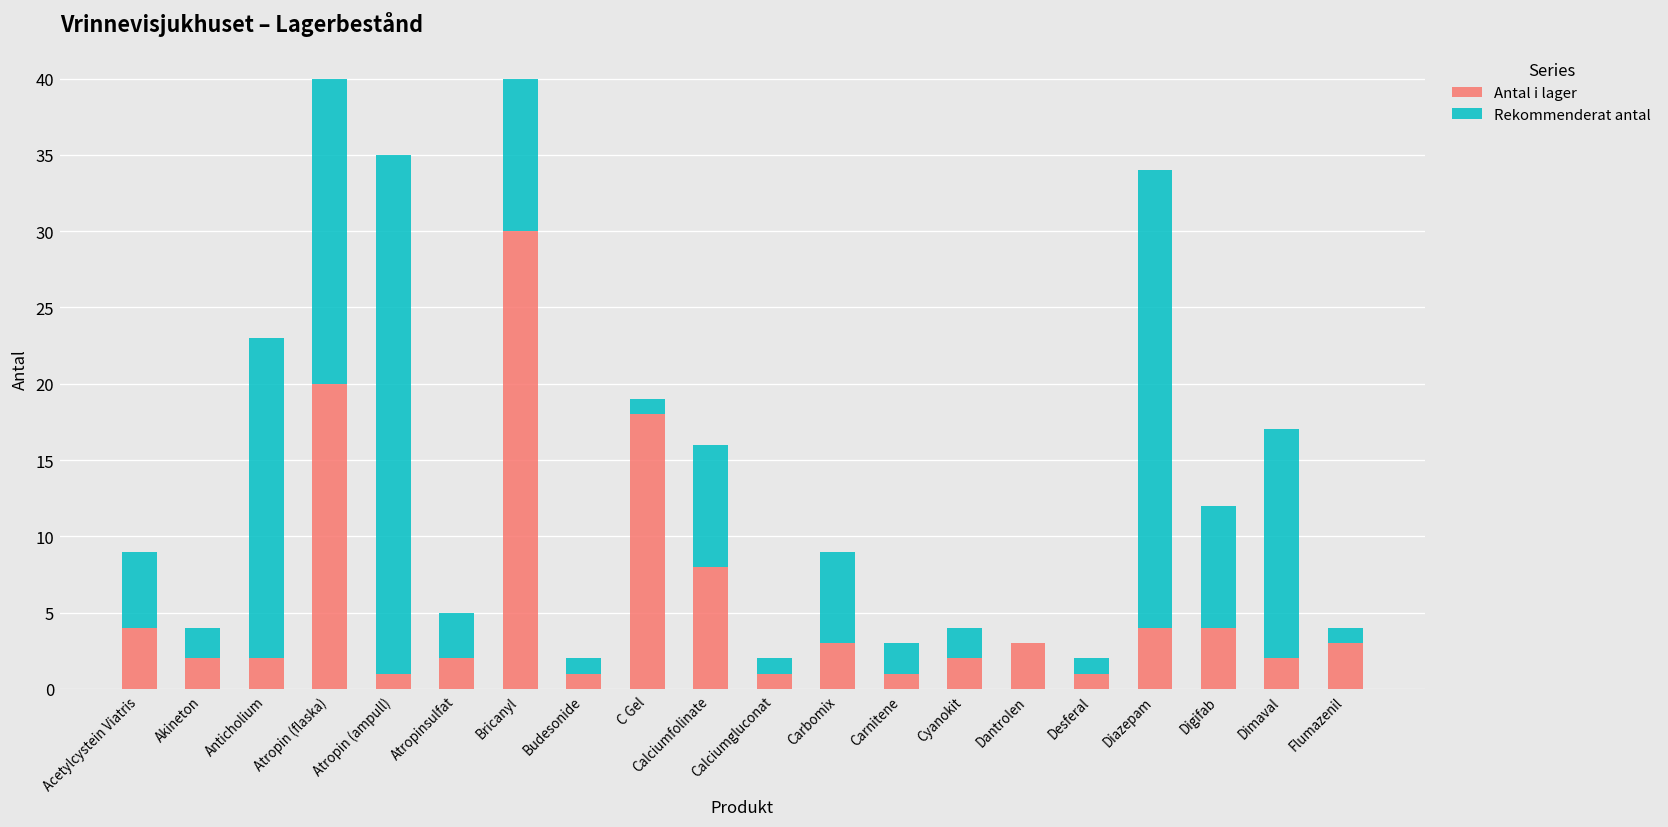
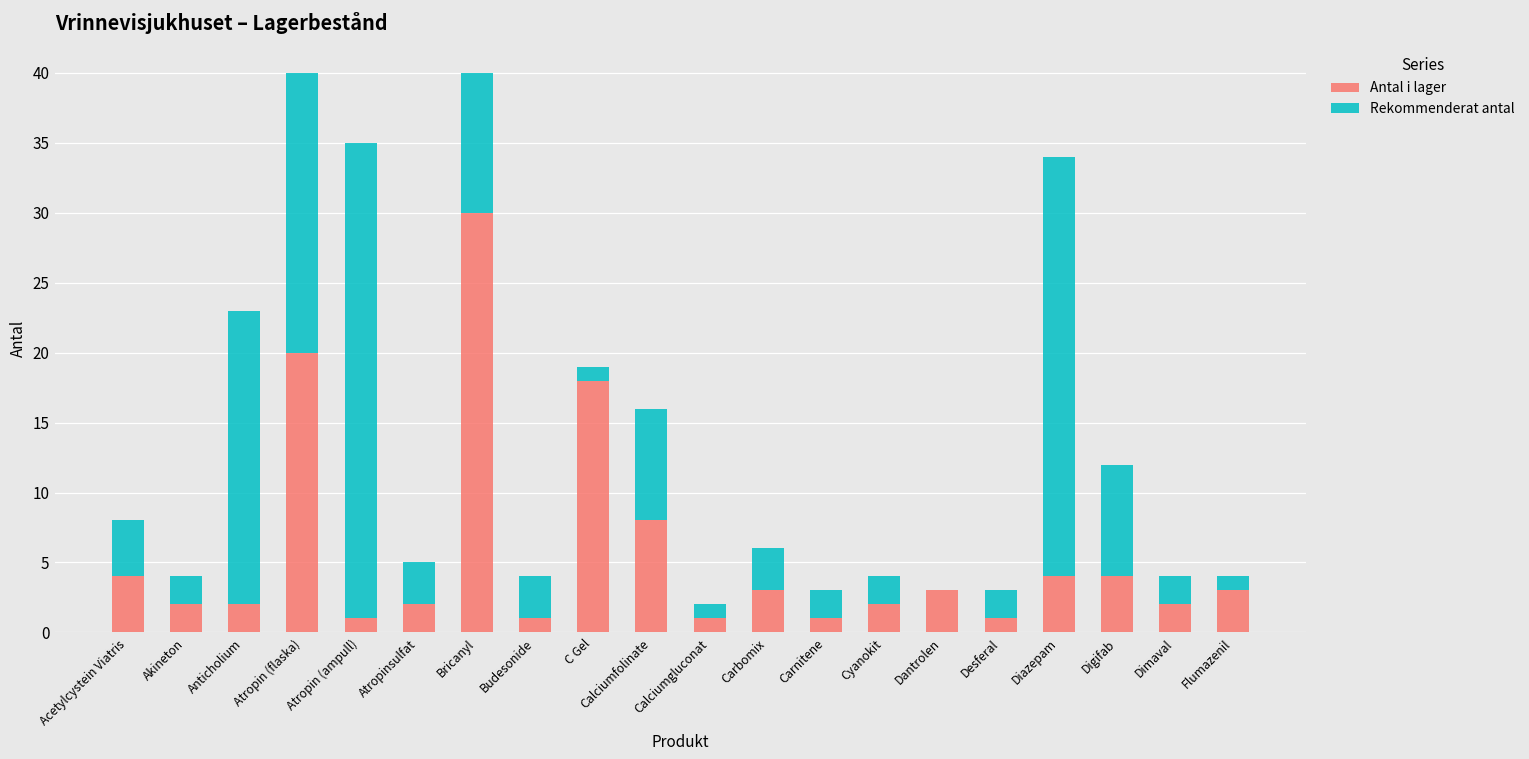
  {
    "Rekommenderat antal": {
-     "Acetylcystein Viatris": 5,
+     "Acetylcystein Viatris": 4,
      "Akineton": 2,
      "Anticholium": 21,
      "Atropin (flaska)": 20,
      "Atropin (ampull)": 34,
      "Atropinsulfat": 3,
      "Bricanyl": 10,
-     "Budesonide": 1,
+     "Budesonide": 3,
      "C Gel": 1,
      "Calciumfolinate": 8,
      "Calciumgluconat": 1,
-     "Carbomix": 6,
+     "Carbomix": 3,
      "Carnitene": 2,
      "Cyanokit": 2,
      "Dantrolen": 0,
-     "Desferal": 1,
+     "Desferal": 2,
      "Diazepam": 30,
      "Digifab": 8,
-     "Dimaval": 15,
+     "Dimaval": 2,
      "Flumazenil": 1
    }
  }
